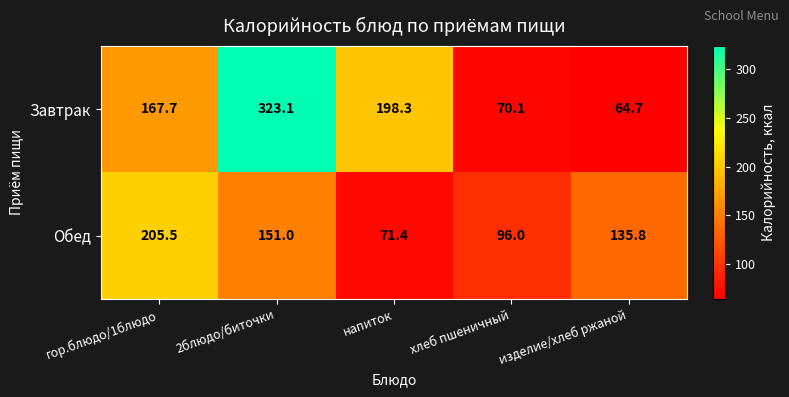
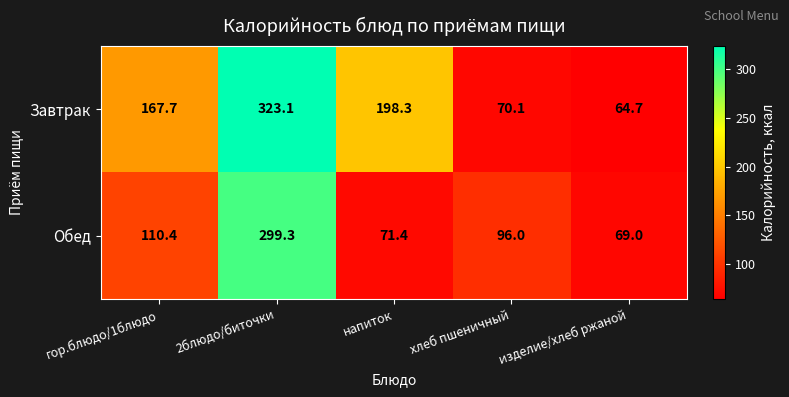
  {
    "Завтрак": {
      "гор.блюдо/1блюдо": 167.7,
      "2блюдо/биточки": 323.1,
      "напиток": 198.3,
      "хлеб пшеничный": 70.1,
      "изделие/хлеб ржаной": 64.7
    },
    "Обед": {
-     "гор.блюдо/1блюдо": 205.5,
-     "2блюдо/биточки": 151.0,
+     "гор.блюдо/1блюдо": 110.4,
+     "2блюдо/биточки": 299.3,
      "напиток": 71.4,
      "хлеб пшеничный": 96.0,
-     "изделие/хлеб ржаной": 135.8
+     "изделие/хлеб ржаной": 69.0
    }
  }
